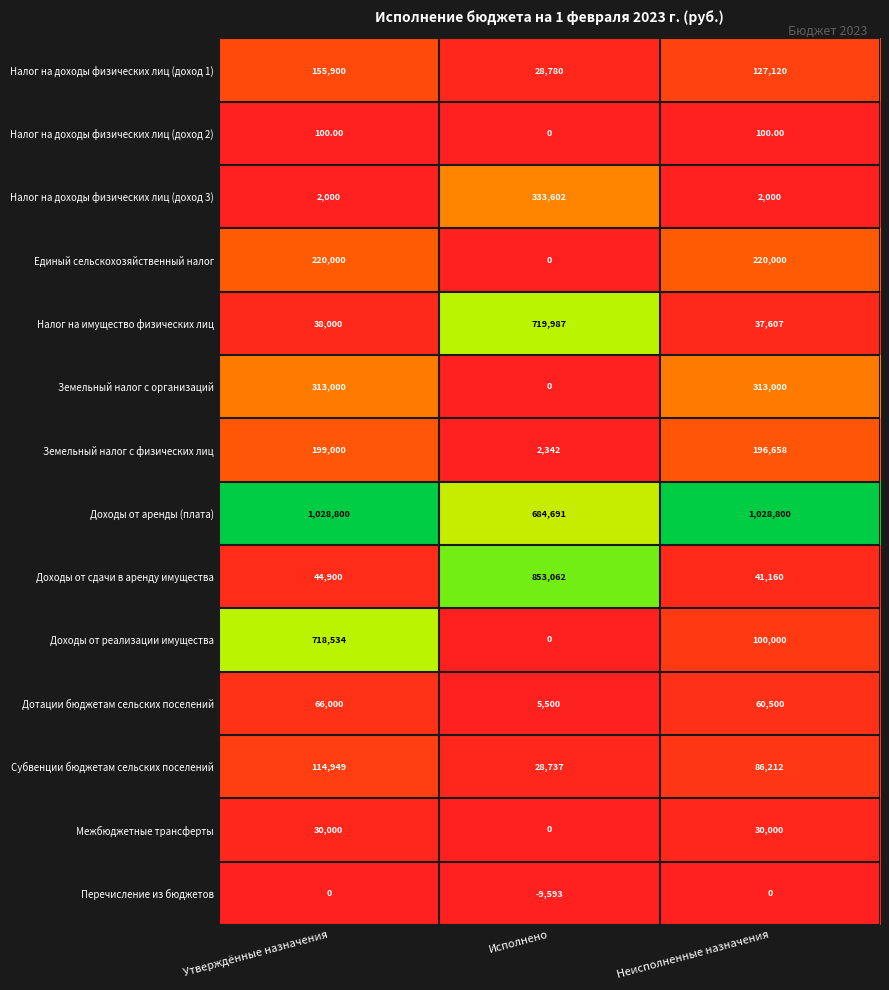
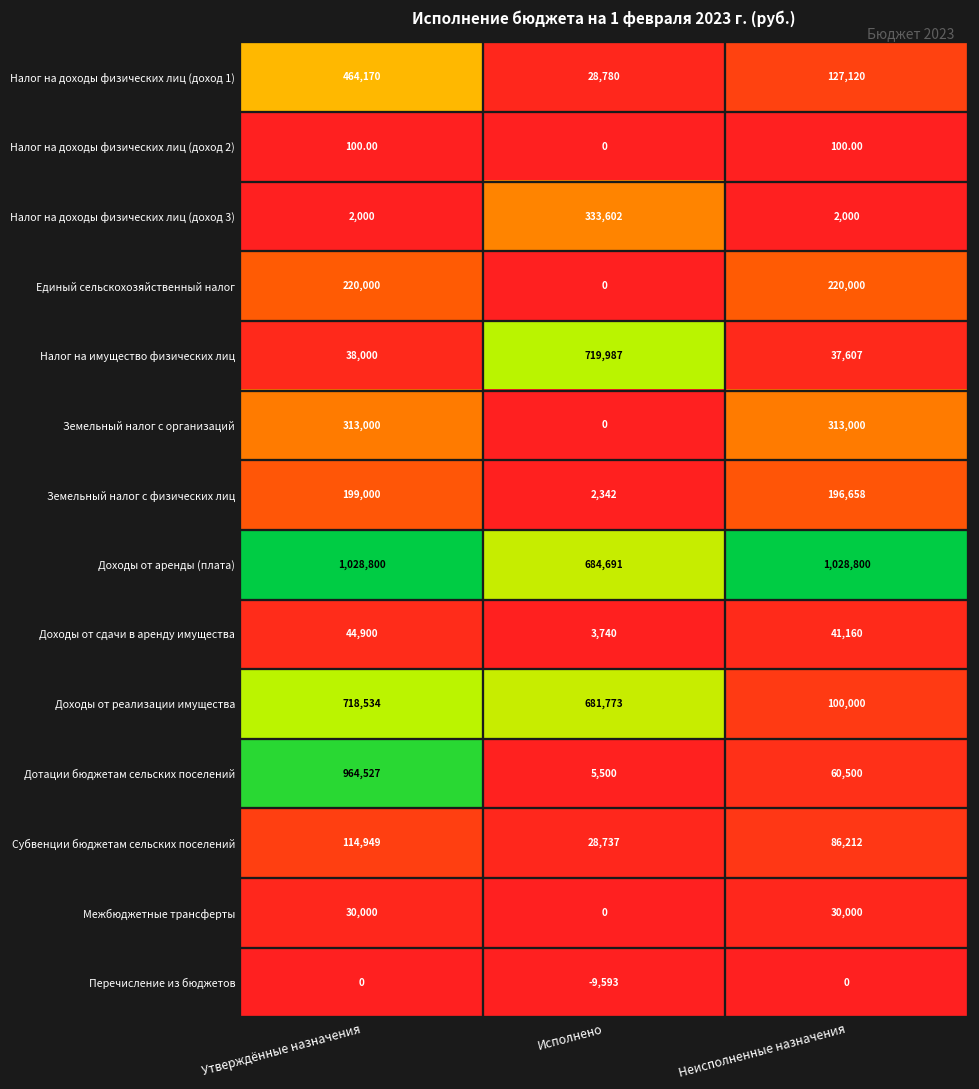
  {
    "Налог на доходы физических лиц (доход 1)": {
-     "Утверждённые назначения": "155,900",
+     "Утверждённые назначения": "464,170",
      "Исполнено": "28,780",
      "Неисполненные назначения": "127,120"
    },
    "Налог на доходы физических лиц (доход 2)": {
      "Утверждённые назначения": "100.00",
      "Исполнено": "0",
      "Неисполненные назначения": "100.00"
    },
    "Налог на доходы физических лиц (доход 3)": {
      "Утверждённые назначения": "2,000",
      "Исполнено": "333,602",
      "Неисполненные назначения": "2,000"
    },
    "Единый сельскохозяйственный налог": {
      "Утверждённые назначения": "220,000",
      "Исполнено": "0",
      "Неисполненные назначения": "220,000"
    },
    "Налог на имущество физических лиц": {
      "Утверждённые назначения": "38,000",
      "Исполнено": "719,987",
      "Неисполненные назначения": "37,607"
    },
    "Земельный налог с организаций": {
      "Утверждённые назначения": "313,000",
      "Исполнено": "0",
      "Неисполненные назначения": "313,000"
    },
    "Земельный налог с физических лиц": {
      "Утверждённые назначения": "199,000",
      "Исполнено": "2,342",
      "Неисполненные назначения": "196,658"
    },
    "Доходы от аренды (плата)": {
      "Утверждённые назначения": "1,028,800",
      "Исполнено": "684,691",
      "Неисполненные назначения": "1,028,800"
    },
    "Доходы от сдачи в аренду имущества": {
      "Утверждённые назначения": "44,900",
-     "Исполнено": "853,062",
+     "Исполнено": "3,740",
      "Неисполненные назначения": "41,160"
    },
    "Доходы от реализации имущества": {
      "Утверждённые назначения": "718,534",
-     "Исполнено": "0",
+     "Исполнено": "681,773",
      "Неисполненные назначения": "100,000"
    },
    "Дотации бюджетам сельских поселений": {
-     "Утверждённые назначения": "66,000",
+     "Утверждённые назначения": "964,527",
      "Исполнено": "5,500",
      "Неисполненные назначения": "60,500"
    },
    "Субвенции бюджетам сельских поселений": {
      "Утверждённые назначения": "114,949",
      "Исполнено": "28,737",
      "Неисполненные назначения": "86,212"
    },
    "Межбюджетные трансферты": {
      "Утверждённые назначения": "30,000",
      "Исполнено": "0",
      "Неисполненные назначения": "30,000"
    },
    "Перечисление из бюджетов": {
      "Утверждённые назначения": "0",
      "Исполнено": "-9,593",
      "Неисполненные назначения": "0"
    }
  }
